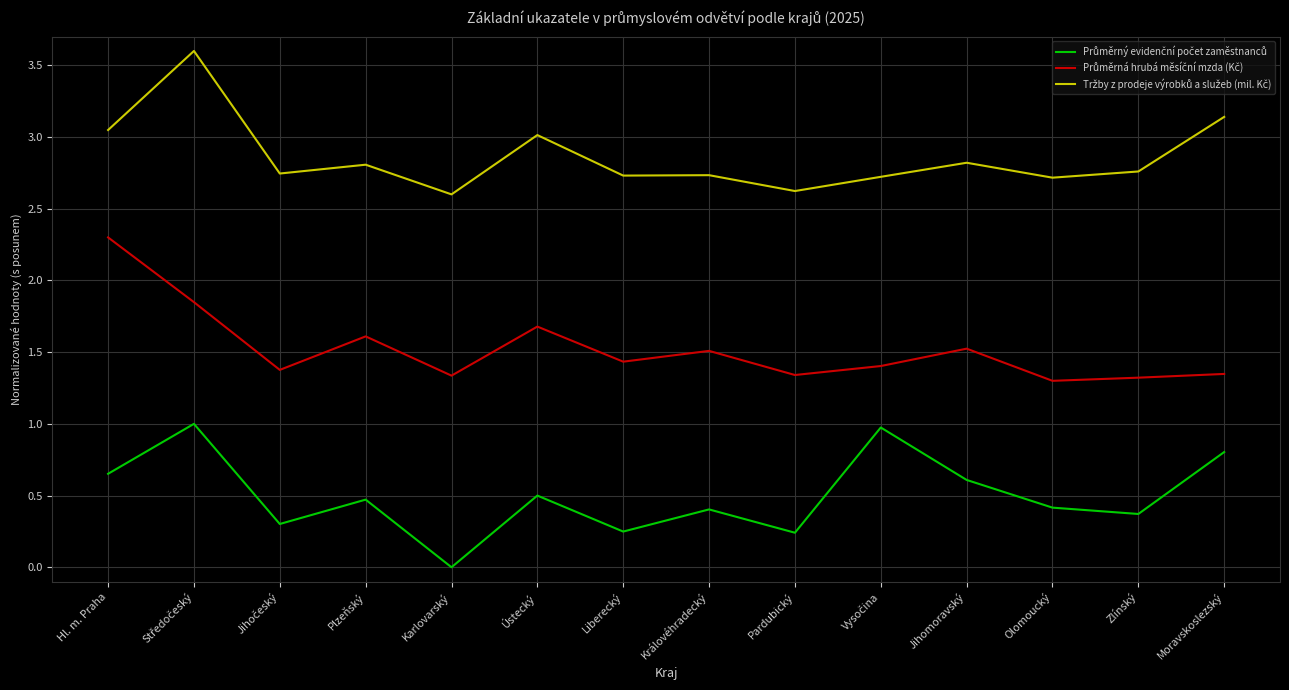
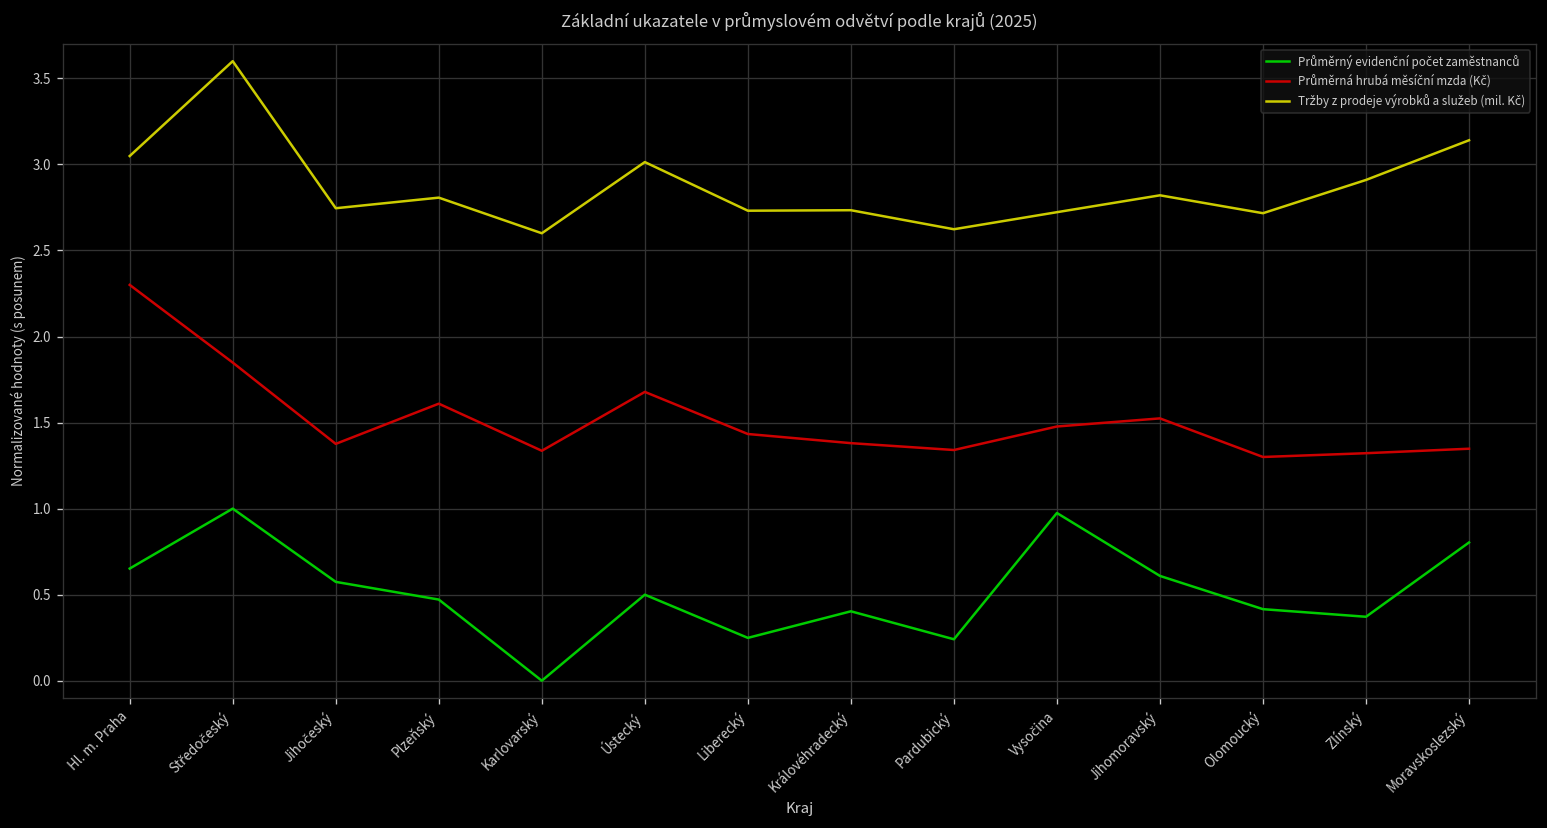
  {
    "Průměrný evidenční počet zaměstnanců": {
      "Hl. m. Praha": 0.65,
      "Středočeský": 1.00,
-     "Jihočeský": 0.30,
+     "Jihočeský": 0.57,
      "Plzeňský": 0.47,
      "Karlovarský": 0.00,
      "Ústecký": 0.50,
      "Liberecký": 0.25,
      "Královéhradecký": 0.40,
      "Pardubický": 0.24,
      "Vysočina": 0.97,
      "Jihomoravský": 0.61,
      "Olomoucký": 0.42,
      "Zlínský": 0.37,
      "Moravskoslezský": 0.80
    },
    "Průměrná hrubá měsíční mzda (Kč)": {
      "Hl. m. Praha": 2.30,
      "Středočeský": 1.85,
      "Jihočeský": 1.38,
      "Plzeňský": 1.61,
      "Karlovarský": 1.34,
      "Ústecký": 1.68,
      "Liberecký": 1.43,
-     "Královéhradecký": 1.51,
+     "Královéhradecký": 1.38,
      "Pardubický": 1.34,
-     "Vysočina": 1.40,
+     "Vysočina": 1.48,
      "Jihomoravský": 1.52,
      "Olomoucký": 1.30,
      "Zlínský": 1.32,
      "Moravskoslezský": 1.35
    },
    "Tržby z prodeje výrobků a služeb (mil. Kč)": {
      "Hl. m. Praha": 3.05,
      "Středočeský": 3.60,
      "Jihočeský": 2.75,
      "Plzeňský": 2.81,
      "Karlovarský": 2.60,
      "Ústecký": 3.01,
      "Liberecký": 2.73,
      "Královéhradecký": 2.73,
      "Pardubický": 2.62,
      "Vysočina": 2.72,
      "Jihomoravský": 2.82,
      "Olomoucký": 2.72,
-     "Zlínský": 2.76,
+     "Zlínský": 2.91,
      "Moravskoslezský": 3.14
    }
  }
